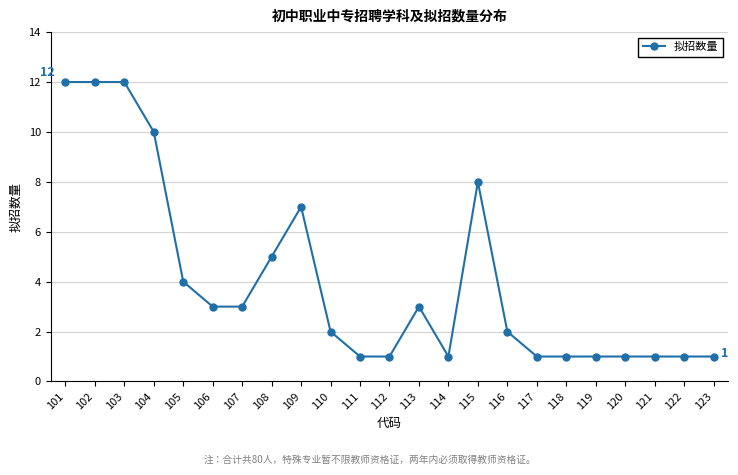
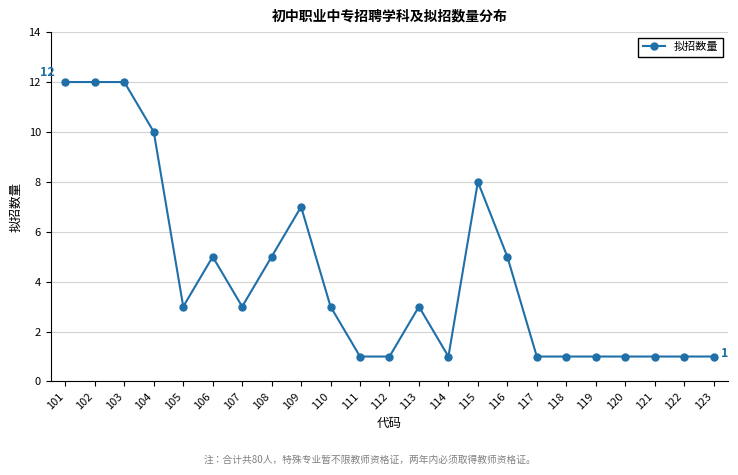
  {
    "102": 12,
    "103": 12,
    "104": 10,
-   "105": 4,
-   "106": 3,
+   "105": 3,
+   "106": 5,
    "107": 3,
    "108": 5,
    "109": 7,
-   "110": 2,
+   "110": 3,
    "111": 1,
    "112": 1,
    "113": 3,
    "114": 1,
    "115": 8,
-   "116": 2,
+   "116": 5,
    "117": 1,
    "118": 1,
    "119": 1,
    "120": 1,
    "121": 1,
    "122": 1
  }
